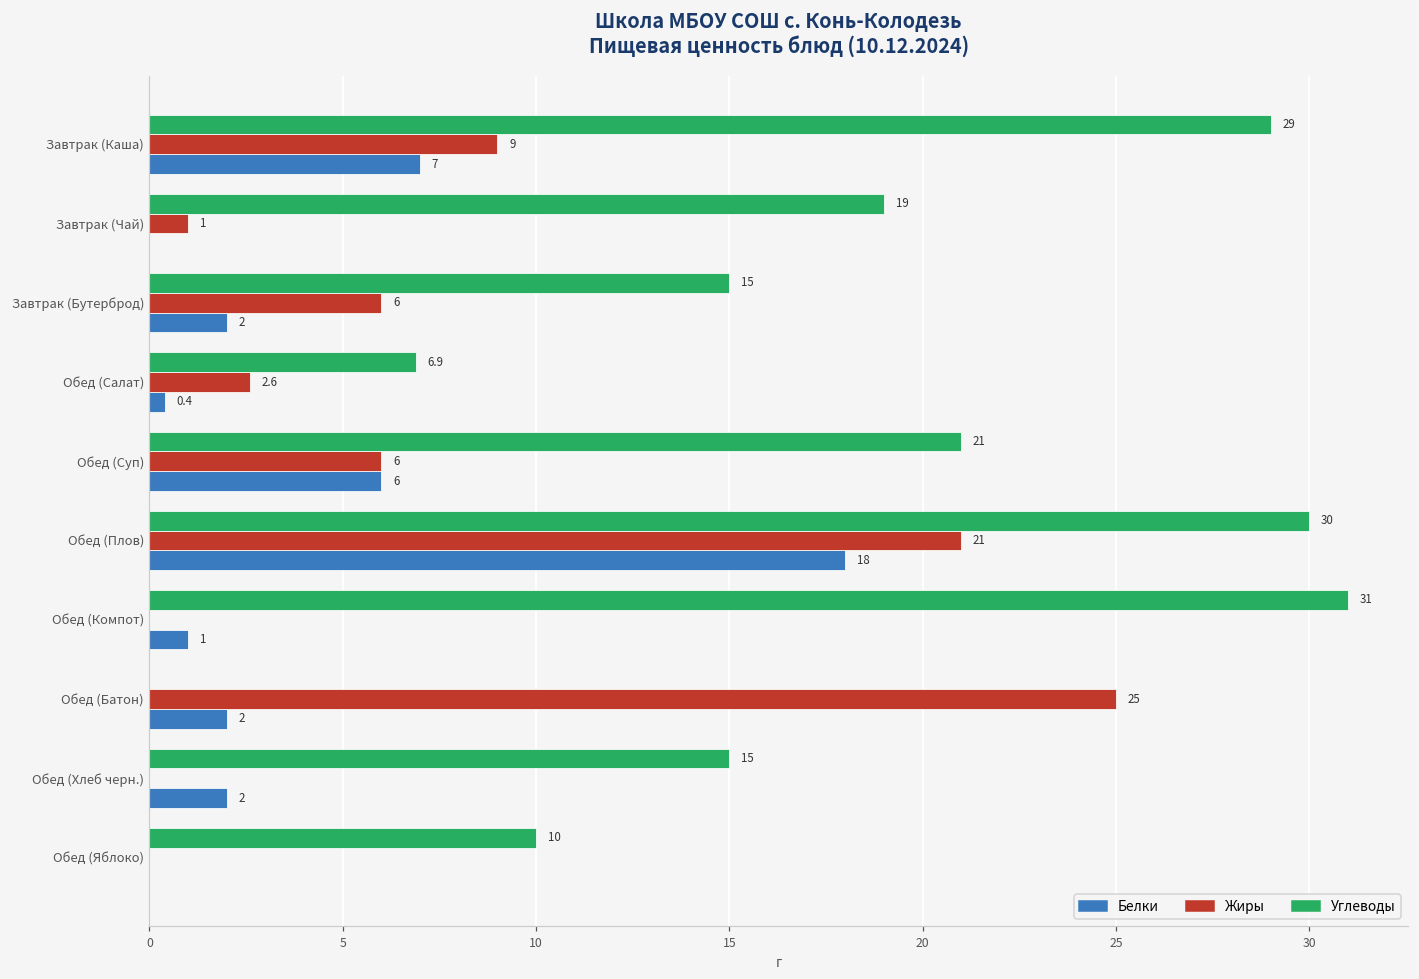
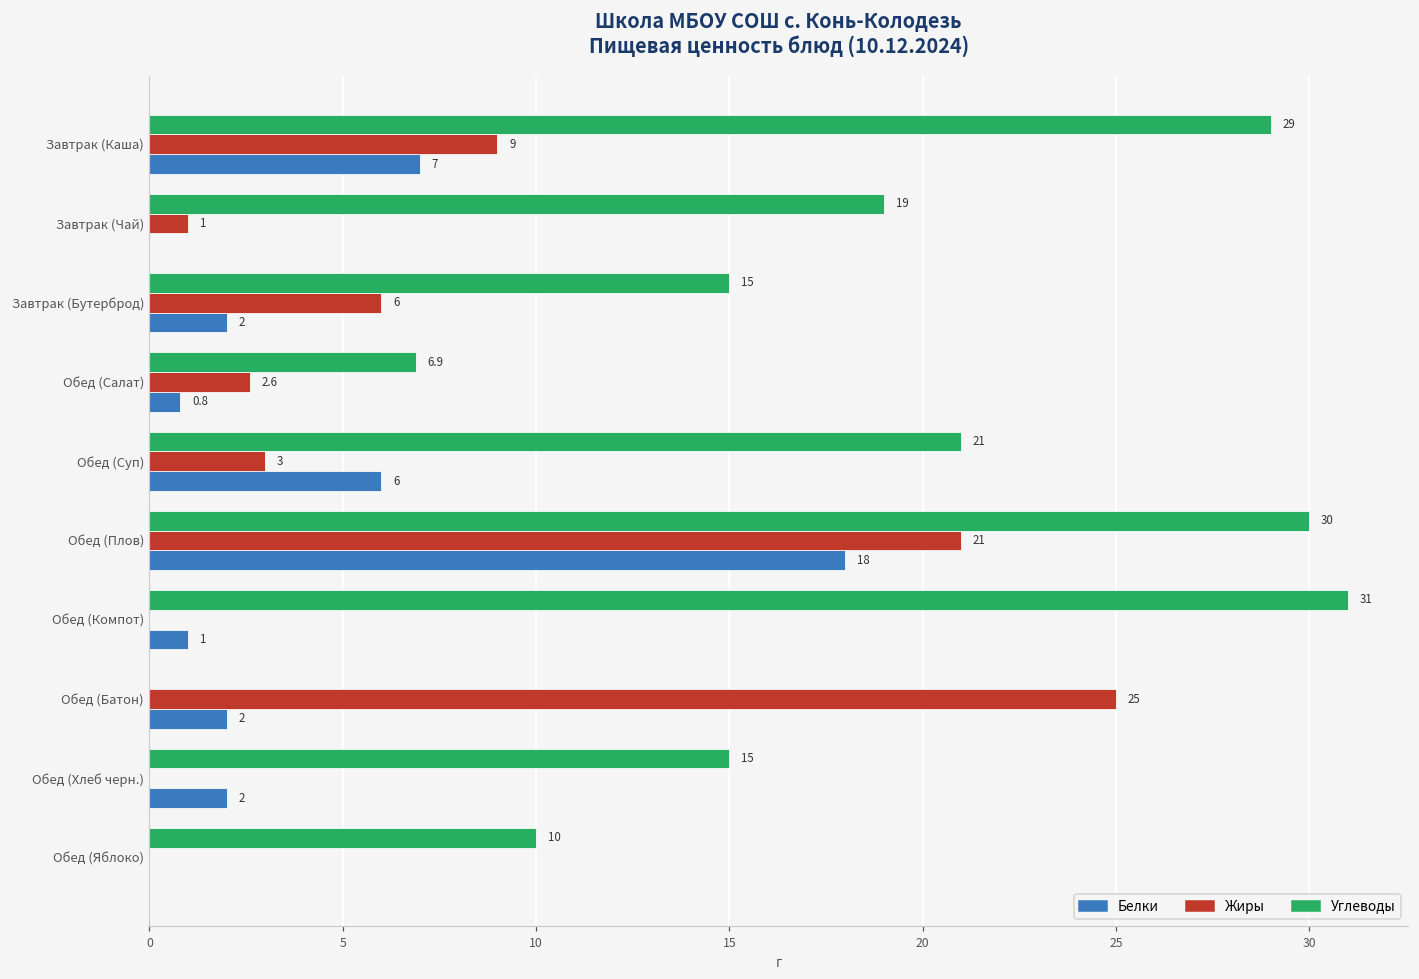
  {
    "Белки": {
      "Завтрак (Каша)": 7,
      "Завтрак (Бутерброд)": 2,
-     "Обед (Салат)": 0.4,
+     "Обед (Салат)": 0.8,
      "Обед (Суп)": 6,
      "Обед (Плов)": 18,
      "Обед (Компот)": 1,
      "Обед (Батон)": 2,
      "Обед (Хлеб черн.)": 2
    },
    "Жиры": {
      "Завтрак (Каша)": 9,
      "Завтрак (Чай)": 1,
      "Завтрак (Бутерброд)": 6,
      "Обед (Салат)": 2.6,
-     "Обед (Суп)": 6,
+     "Обед (Суп)": 3,
      "Обед (Плов)": 21,
      "Обед (Батон)": 25
    },
    "Углеводы": {
      "Завтрак (Каша)": 29,
      "Завтрак (Чай)": 19,
      "Завтрак (Бутерброд)": 15,
      "Обед (Салат)": 6.9,
      "Обед (Суп)": 21,
      "Обед (Плов)": 30,
      "Обед (Компот)": 31,
      "Обед (Хлеб черн.)": 15,
      "Обед (Яблоко)": 10
    }
  }
